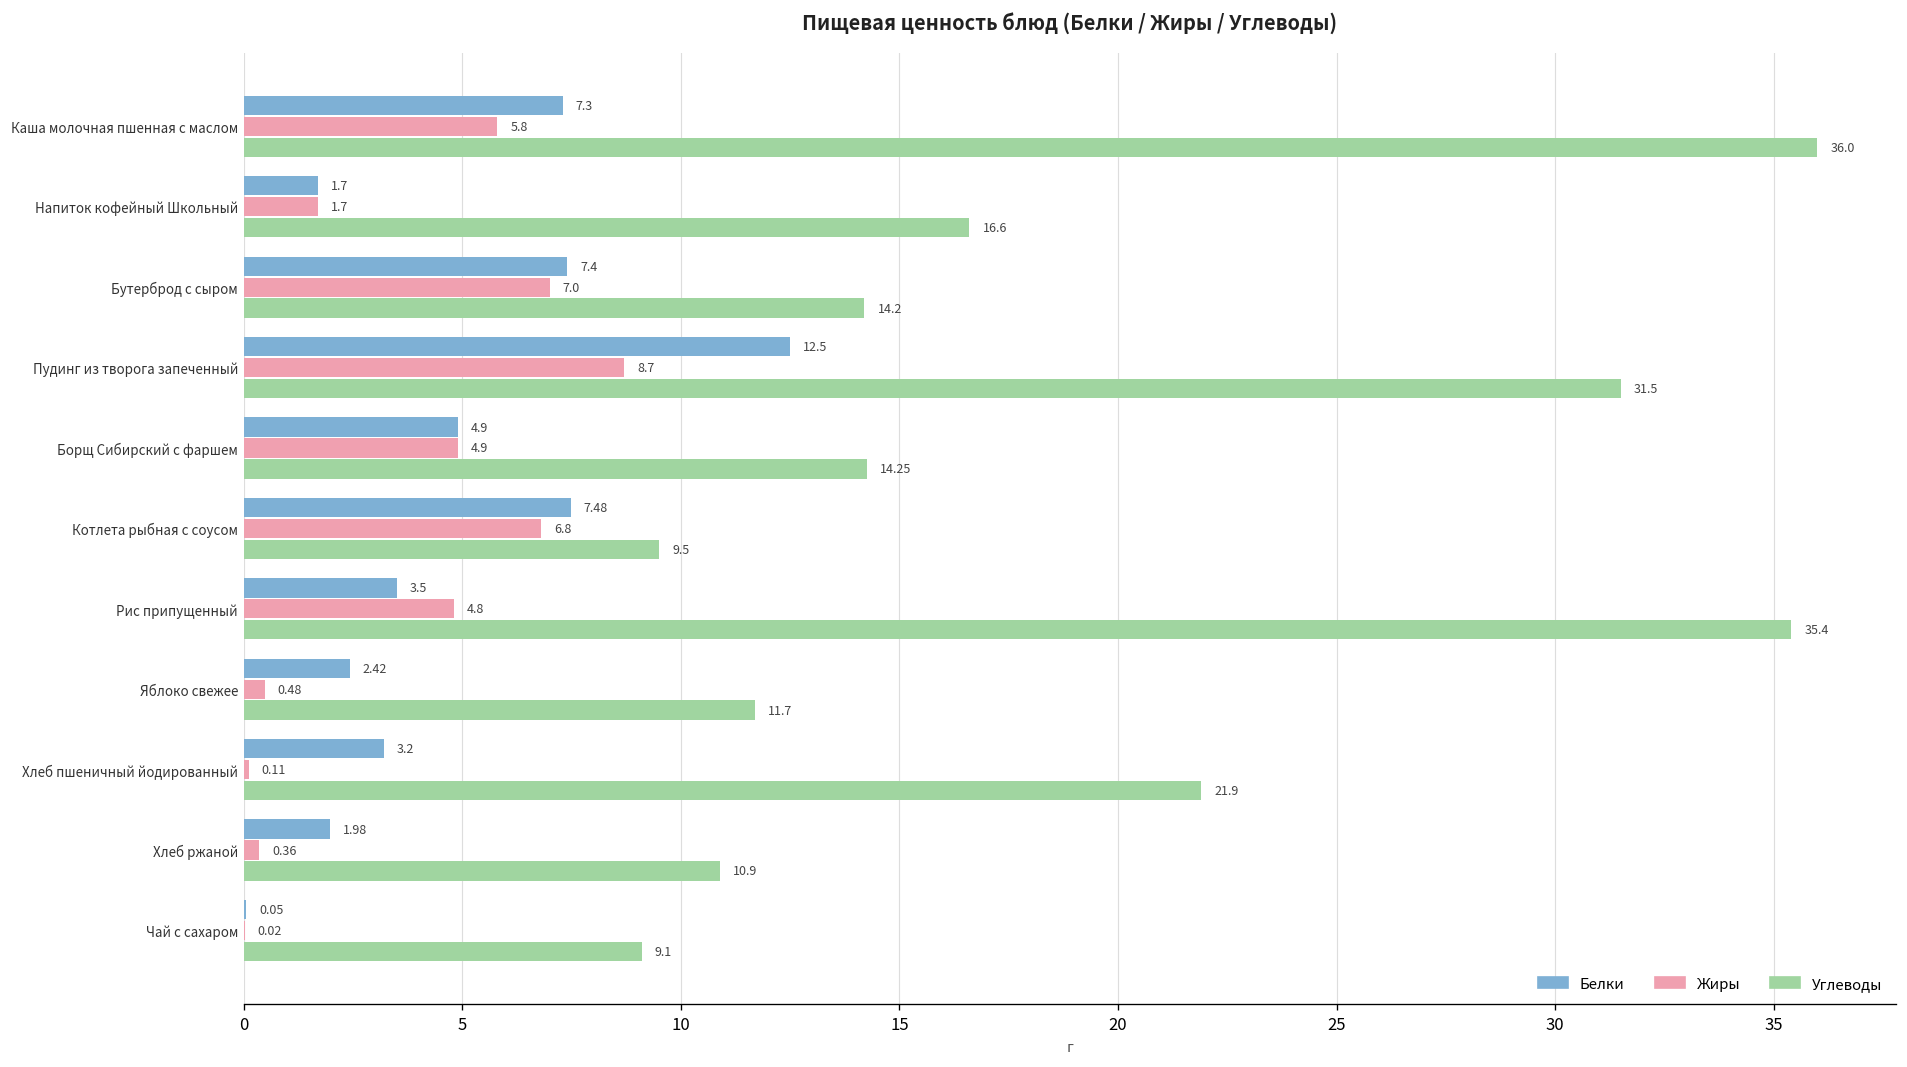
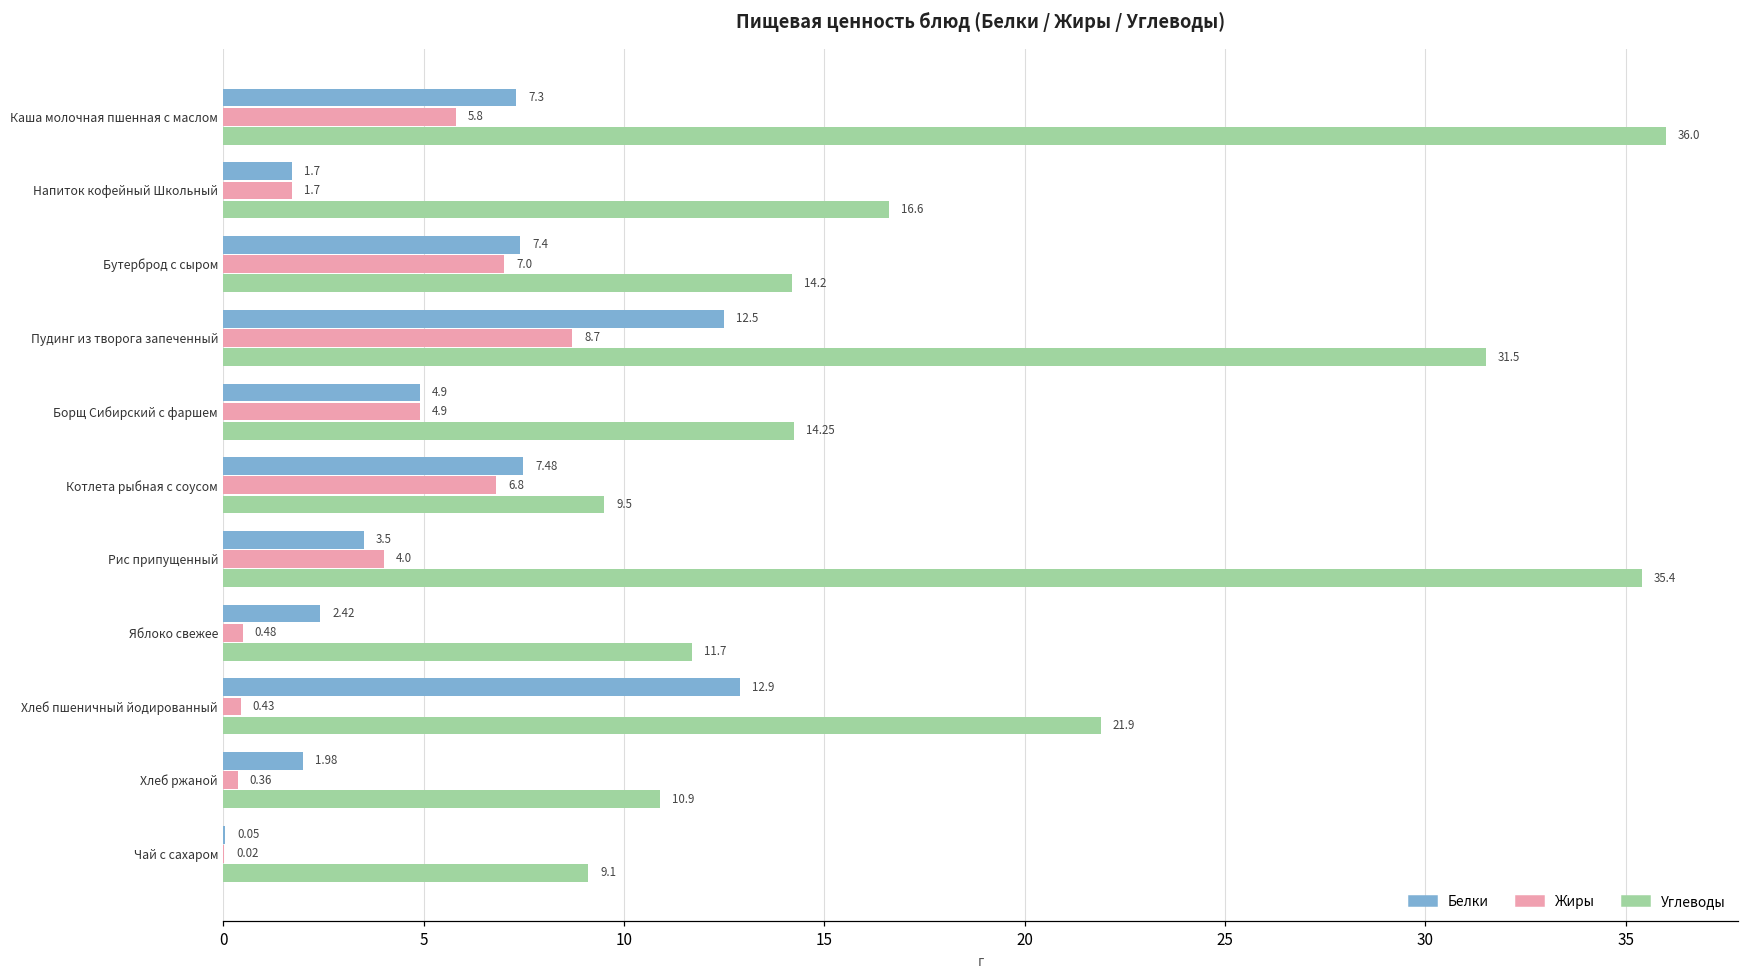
  {
    "Белки": {
      "Каша молочная пшенная с маслом": 7.3,
      "Напиток кофейный Школьный": 1.7,
      "Бутерброд с сыром": 7.4,
      "Пудинг из творога запеченный": 12.5,
      "Борщ Сибирский с фаршем": 4.9,
      "Котлета рыбная с соусом": 7.48,
      "Рис припущенный": 3.5,
      "Яблоко свежее": 2.42,
-     "Хлеб пшеничный йодированный": 3.2,
+     "Хлеб пшеничный йодированный": 12.9,
      "Хлеб ржаной": 1.98,
      "Чай с сахаром": 0.05
    },
    "Жиры": {
      "Каша молочная пшенная с маслом": 5.8,
      "Напиток кофейный Школьный": 1.7,
      "Бутерброд с сыром": 7.0,
      "Пудинг из творога запеченный": 8.7,
      "Борщ Сибирский с фаршем": 4.9,
      "Котлета рыбная с соусом": 6.8,
-     "Рис припущенный": 4.8,
+     "Рис припущенный": 4.0,
      "Яблоко свежее": 0.48,
-     "Хлеб пшеничный йодированный": 0.11,
+     "Хлеб пшеничный йодированный": 0.43,
      "Хлеб ржаной": 0.36,
      "Чай с сахаром": 0.02
    },
    "Углеводы": {
      "Каша молочная пшенная с маслом": 36.0,
      "Напиток кофейный Школьный": 16.6,
      "Бутерброд с сыром": 14.2,
      "Пудинг из творога запеченный": 31.5,
      "Борщ Сибирский с фаршем": 14.25,
      "Котлета рыбная с соусом": 9.5,
      "Рис припущенный": 35.4,
      "Яблоко свежее": 11.7,
      "Хлеб пшеничный йодированный": 21.9,
      "Хлеб ржаной": 10.9,
      "Чай с сахаром": 9.1
    }
  }
